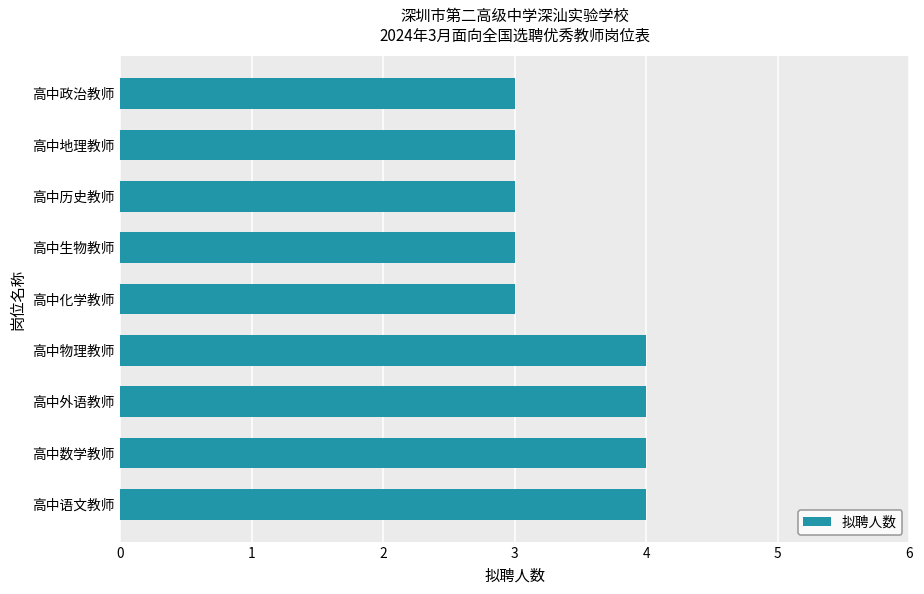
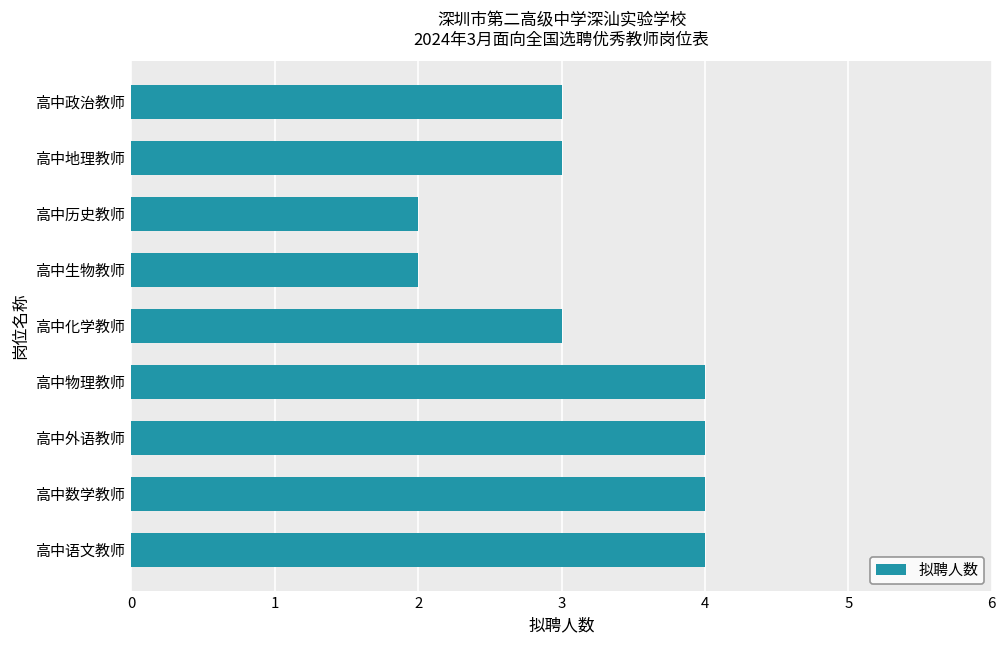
  {
    "高中政治教师": 3,
    "高中地理教师": 3,
-   "高中历史教师": 3,
-   "高中生物教师": 3,
+   "高中历史教师": 2,
+   "高中生物教师": 2,
    "高中化学教师": 3,
    "高中物理教师": 4,
    "高中外语教师": 4,
    "高中数学教师": 4,
    "高中语文教师": 4
  }
